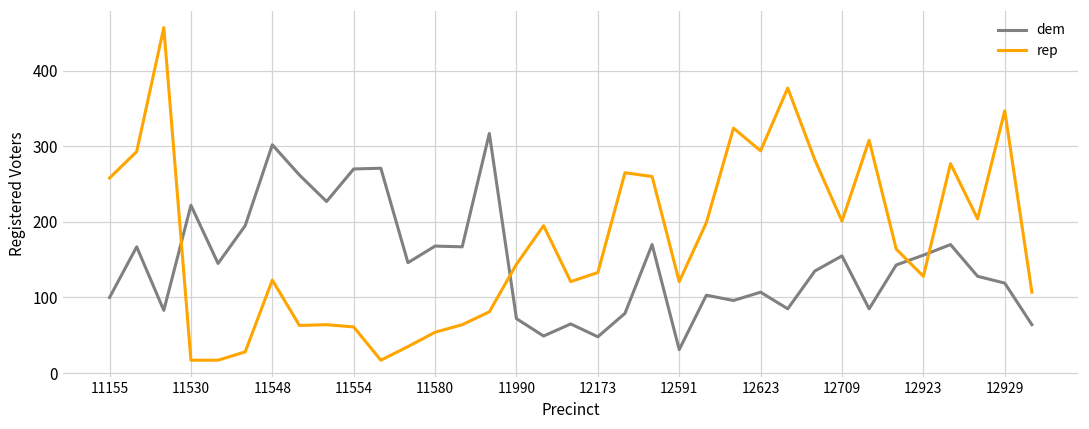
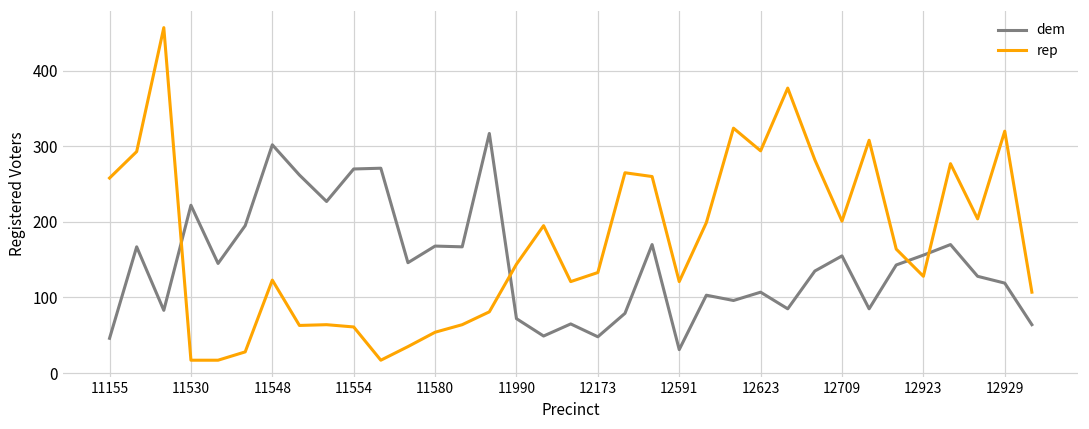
  {
    "dem": {
-     "11155": 100,
+     "11155": 50,
      "11530": 220,
      "11548": 300,
      "11554": 270,
      "11580": 170,
      "11990": 70,
      "12173": 50,
      "12591": 30,
      "12623": 110,
      "12709": 160,
      "12923": 160,
      "12929": 120
    },
    "rep": {
      "11155": 260,
      "11530": 20,
      "11548": 120,
      "11554": 60,
      "11580": 50,
      "11990": 140,
      "12173": 130,
      "12591": 120,
      "12623": 290,
      "12709": 200,
      "12923": 130,
-     "12929": 350
+     "12929": 320
    }
  }
